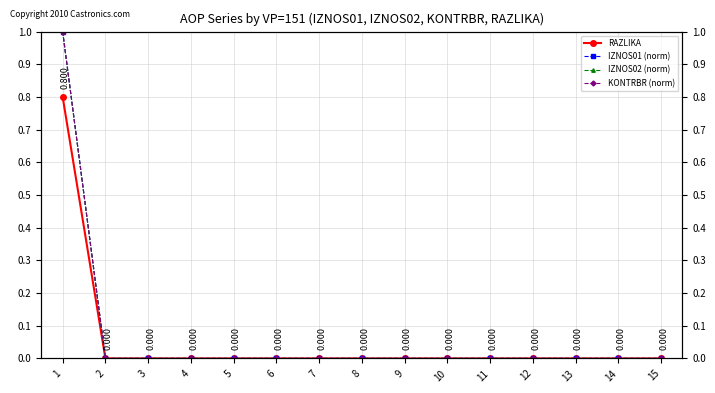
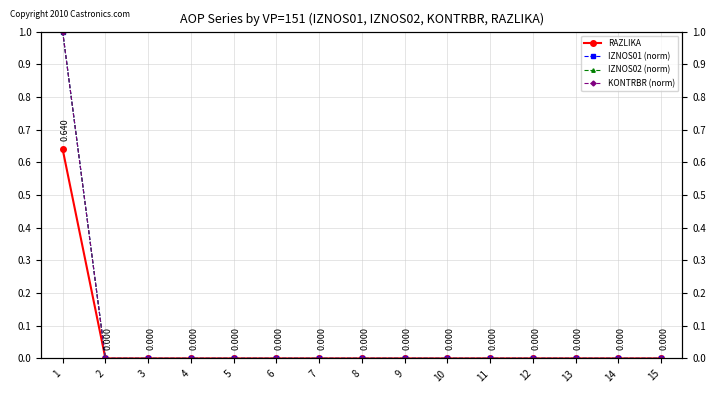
  {
    "RAZLIKA": {
-     "1": 0.800
+     "1": 0.640
    },
    "KONTRBR (norm)": {
      "1": 1.00
    }
  }
